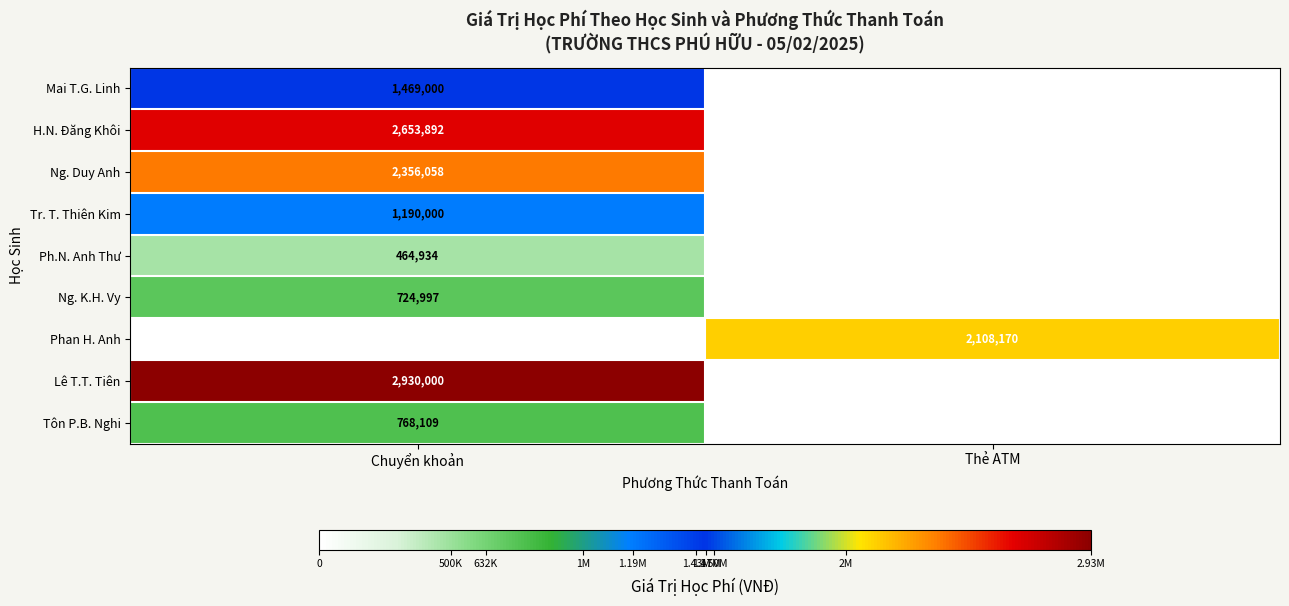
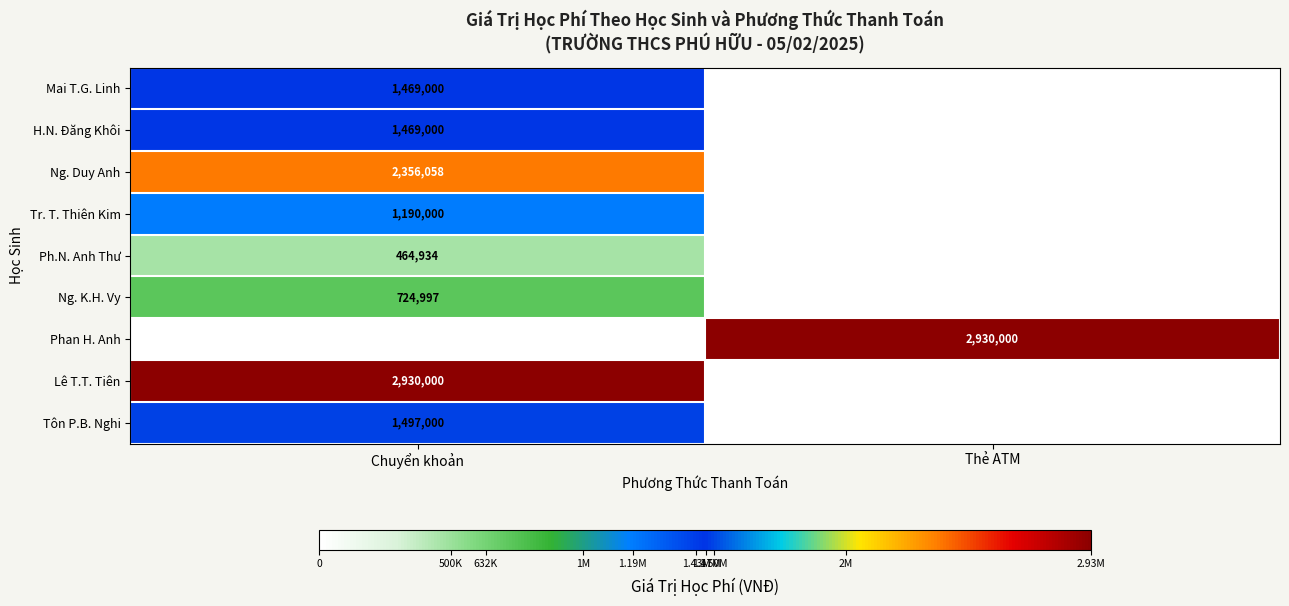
  {
    "Mai T.G. Linh": {
      "Chuyển khoản": "1,469,000"
    },
    "H.N. Đăng Khôi": {
-     "Chuyển khoản": "2,653,892"
+     "Chuyển khoản": "1,469,000"
    },
    "Ng. Duy Anh": {
      "Chuyển khoản": "2,356,058"
    },
    "Tr. T. Thiên Kim": {
      "Chuyển khoản": "1,190,000"
    },
    "Ph.N. Anh Thư": {
      "Chuyển khoản": "464,934"
    },
    "Ng. K.H. Vy": {
      "Chuyển khoản": "724,997"
    },
    "Phan H. Anh": {
-     "Thẻ ATM": "2,108,170"
+     "Thẻ ATM": "2,930,000"
    },
    "Lê T.T. Tiên": {
      "Chuyển khoản": "2,930,000"
    },
    "Tôn P.B. Nghi": {
-     "Chuyển khoản": "768,109"
+     "Chuyển khoản": "1,497,000"
    }
  }
